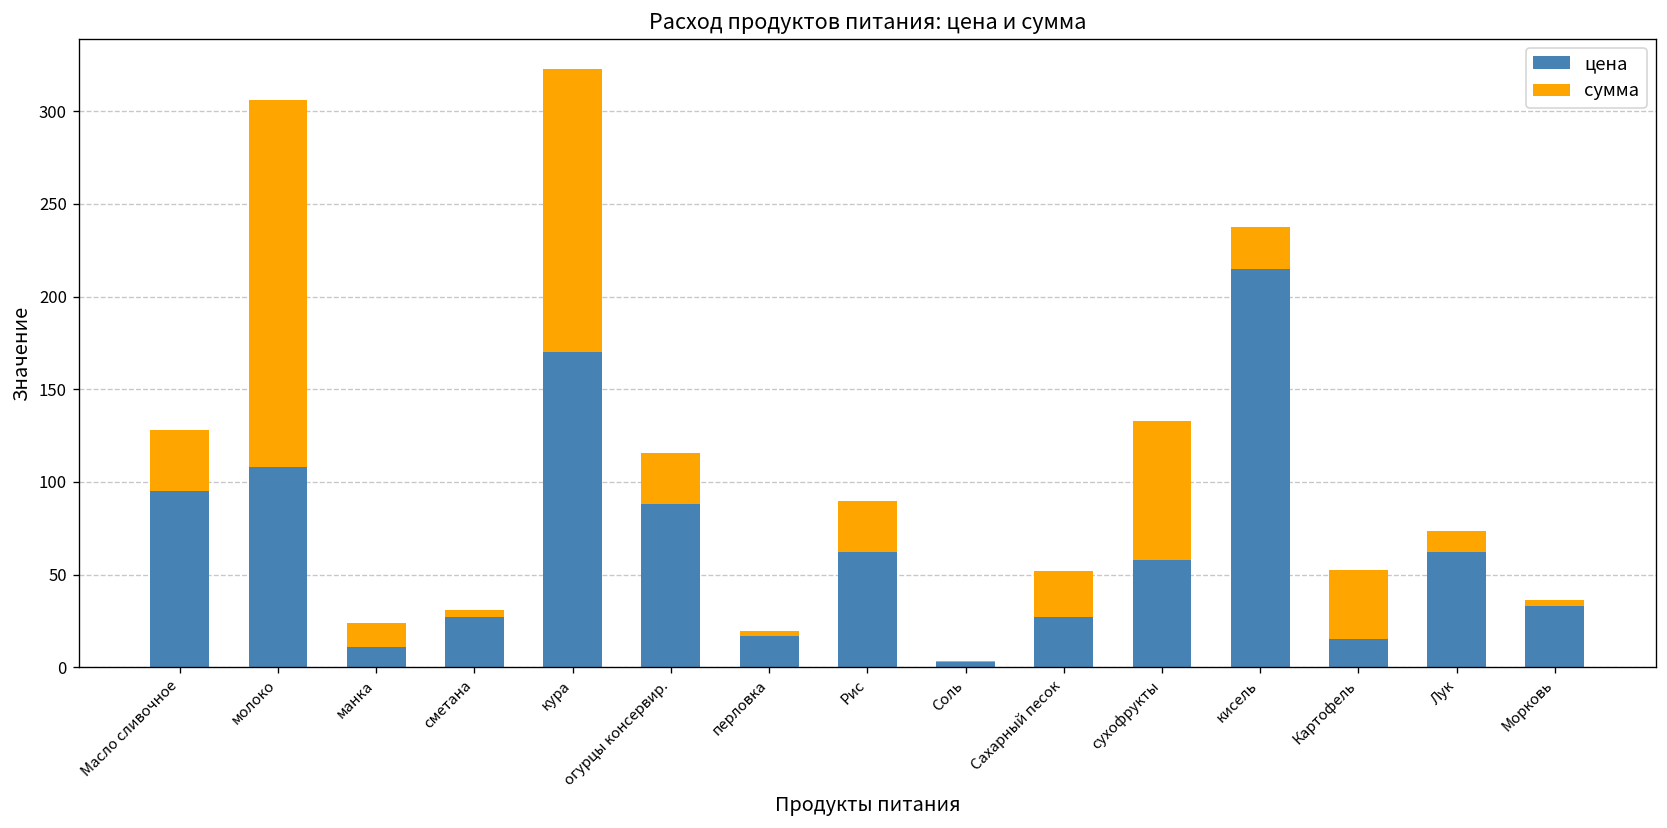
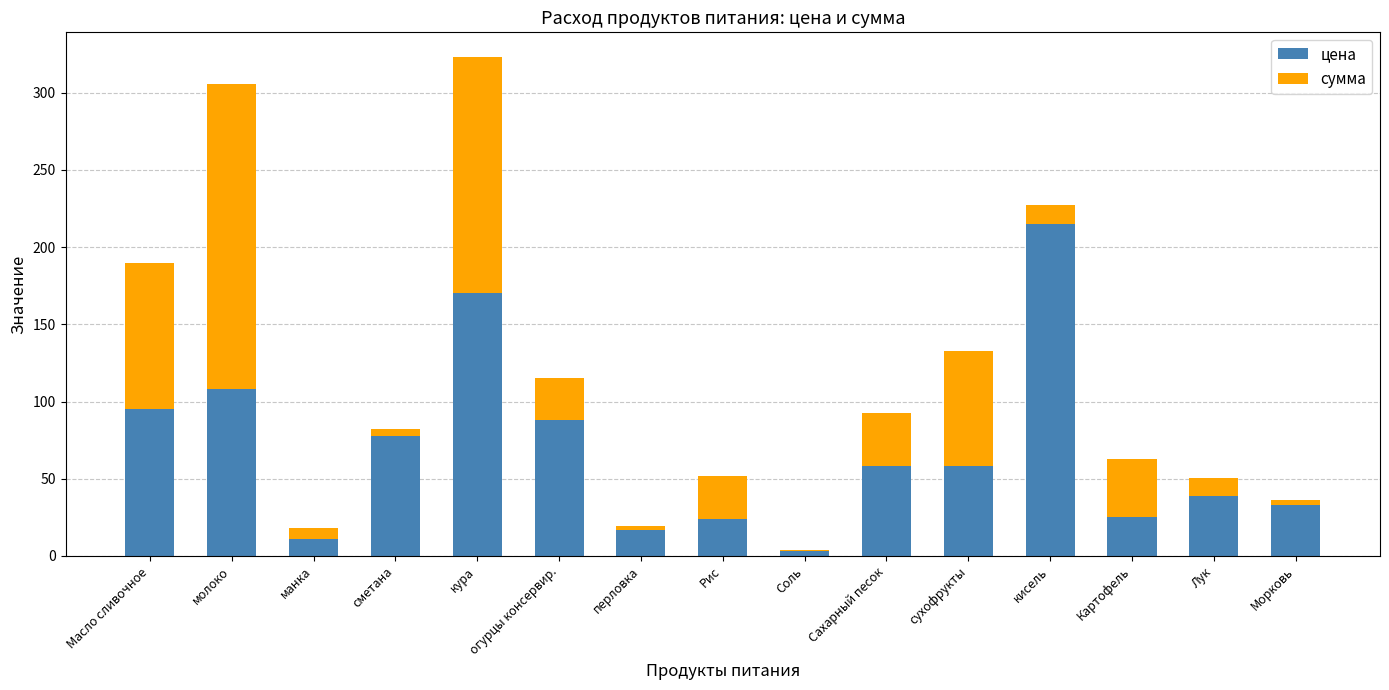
  {
    "цена": {
      "Масло сливочное": 95,
      "молоко": 108,
      "манка": 11,
-     "сметана": 27,
+     "сметана": 78,
      "кура": 170,
      "огурцы консервир.": 88,
      "перловка": 17,
-     "Рис": 62,
+     "Рис": 24,
      "Соль": 3,
-     "Сахарный песок": 27,
+     "Сахарный песок": 58,
      "сухофрукты": 58,
      "кисель": 215,
-     "Картофель": 15,
-     "Лук": 62,
+     "Картофель": 25,
+     "Лук": 39,
      "Морковь": 33
    },
    "сумма": {
-     "Масло сливочное": 33,
+     "Масло сливочное": 95,
      "молоко": 198,
-     "манка": 13,
+     "манка": 7,
      "сметана": 4,
      "кура": 153,
      "огурцы консервир.": 27,
      "перловка": 3,
      "Рис": 28,
-     "Сахарный песок": 25,
+     "Сахарный песок": 35,
      "сухофрукты": 75,
-     "кисель": 23,
+     "кисель": 12,
      "Картофель": 38,
      "Лук": 12,
      "Морковь": 3
    }
  }
